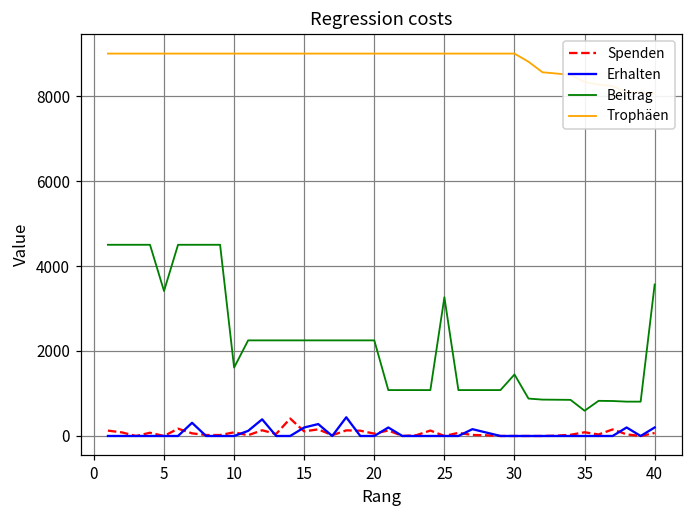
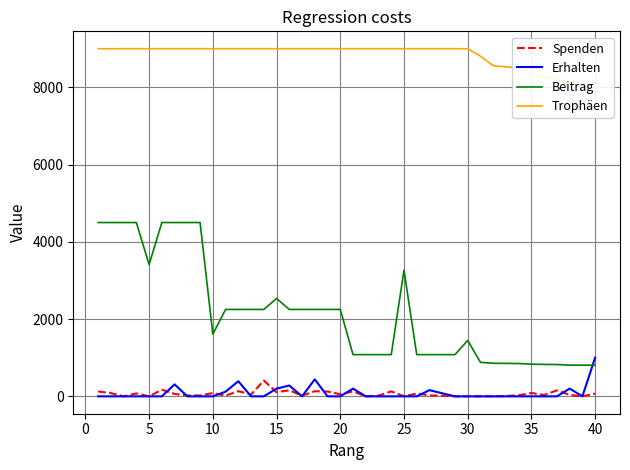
  {
    "Spenden": {
      "10": 100,
      "15": 100,
      "35": 100,
      "40": 100
    },
    "Erhalten": {
      "10": 0,
      "15": 200,
      "35": 0,
-     "40": 200
+     "40": 1000
    },
    "Beitrag": {
      "5": 3400,
      "10": 1600,
-     "15": 2300,
+     "15": 2500,
      "20": 2300,
      "25": 3300,
      "30": 1400,
-     "35": 600,
-     "40": 3600
+     "35": 800,
+     "40": 800
    },
    "Trophäen": {
      "5": 9000,
      "10": 9000,
      "15": 9000,
      "20": 9000,
      "25": 9000,
      "30": 9000
    }
  }
